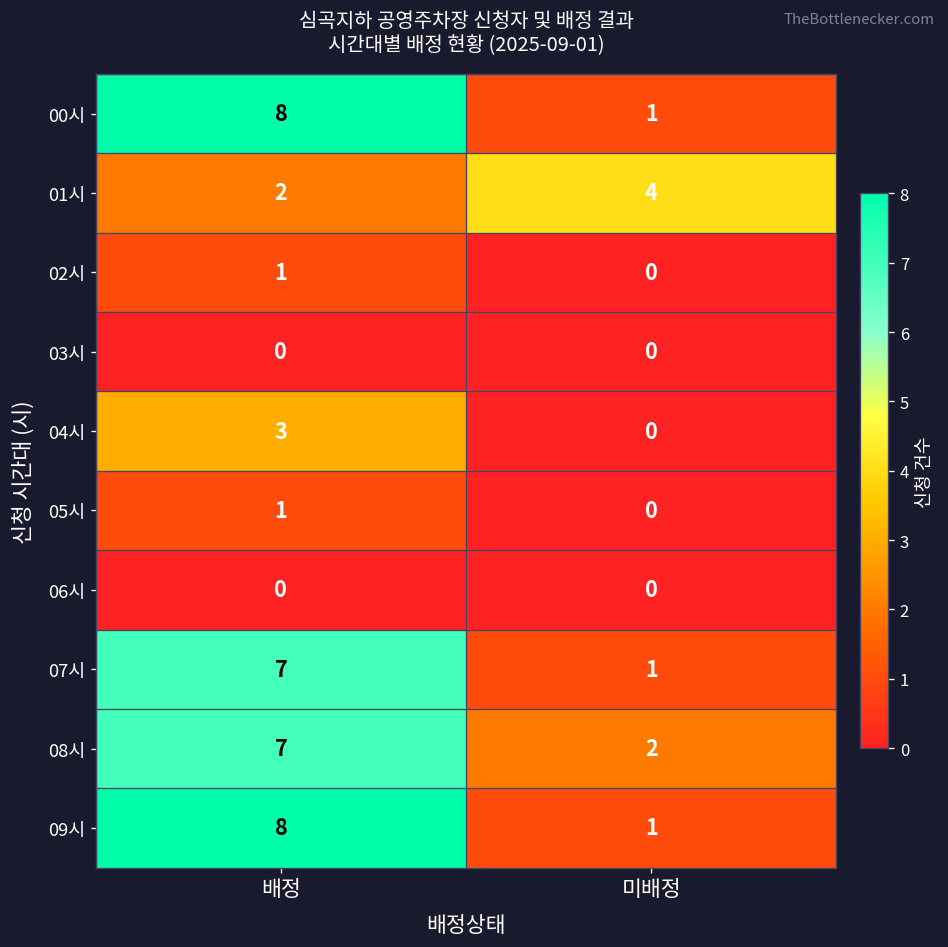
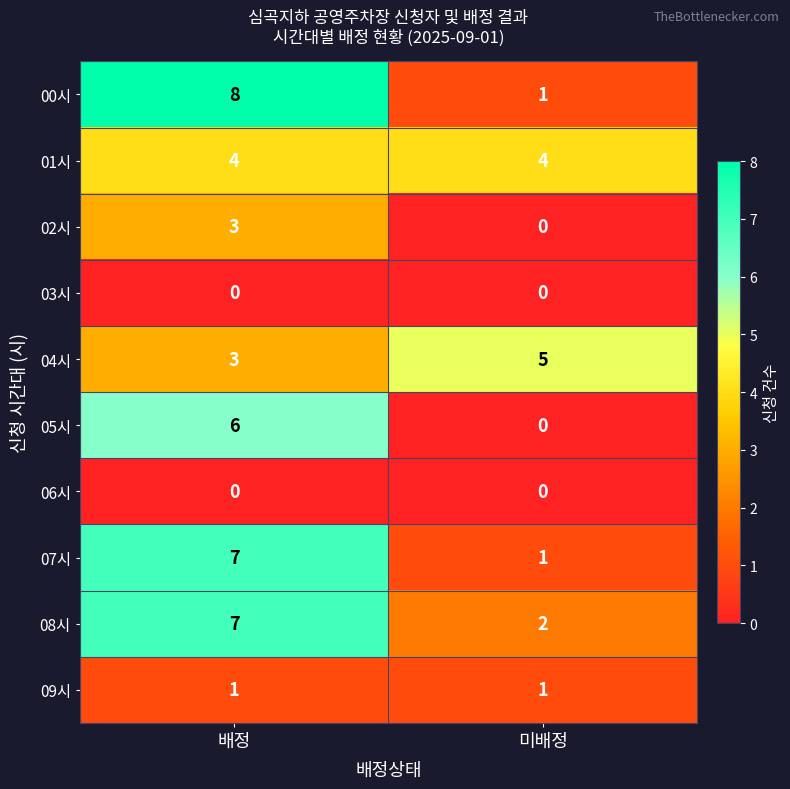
  {
    "00시": {
      "배정": 8,
      "미배정": 1
    },
    "01시": {
-     "배정": 2,
+     "배정": 4,
      "미배정": 4
    },
    "02시": {
-     "배정": 1,
+     "배정": 3,
      "미배정": 0
    },
    "03시": {
      "배정": 0,
      "미배정": 0
    },
    "04시": {
      "배정": 3,
-     "미배정": 0
+     "미배정": 5
    },
    "05시": {
-     "배정": 1,
+     "배정": 6,
      "미배정": 0
    },
    "06시": {
      "배정": 0,
      "미배정": 0
    },
    "07시": {
      "배정": 7,
      "미배정": 1
    },
    "08시": {
      "배정": 7,
      "미배정": 2
    },
    "09시": {
-     "배정": 8,
+     "배정": 1,
      "미배정": 1
    }
  }
